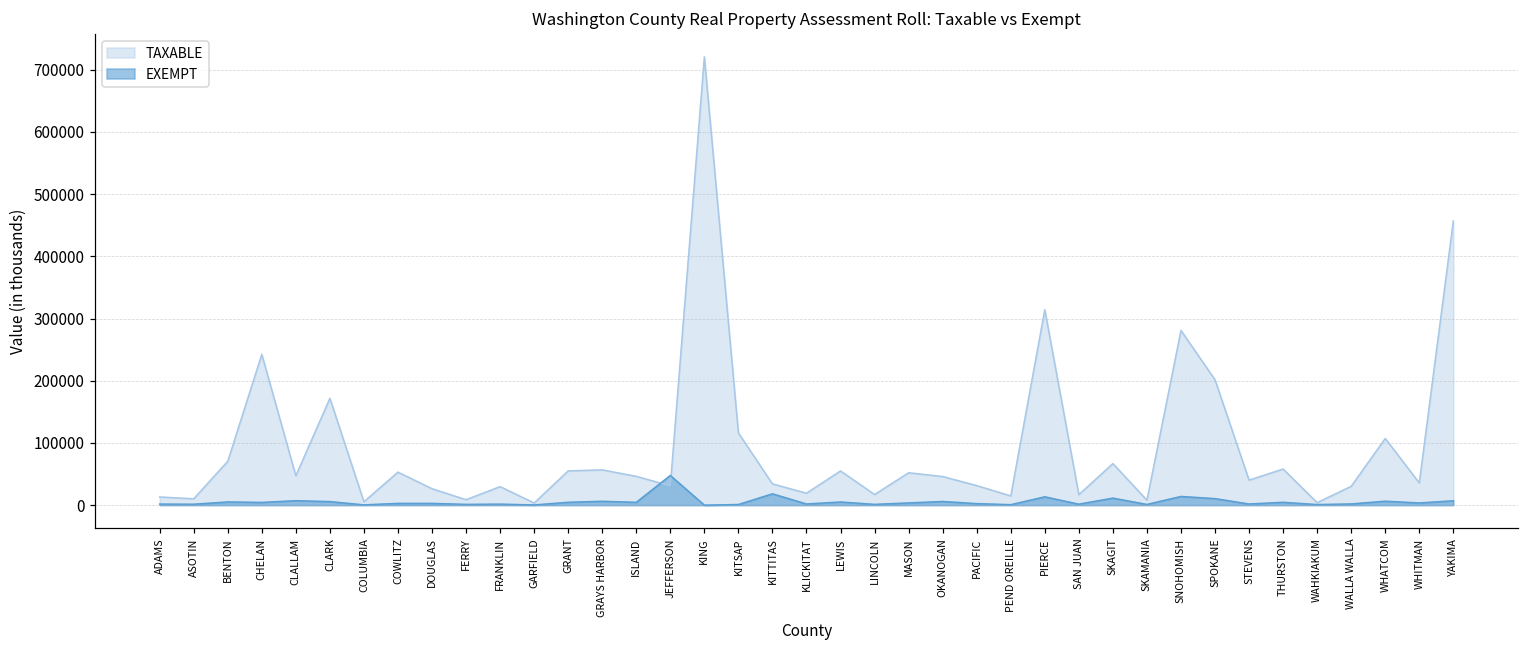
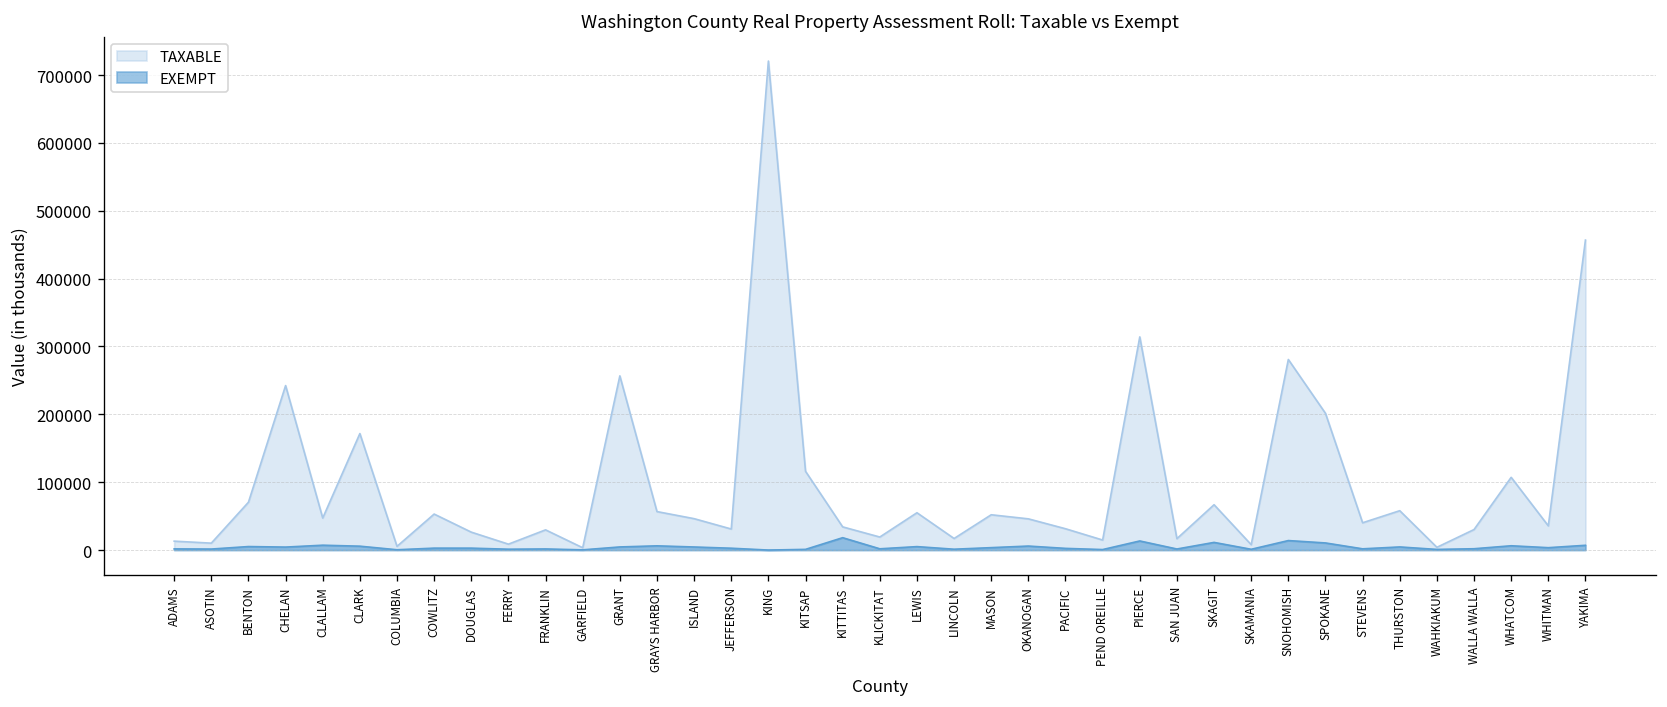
  {
    "TAXABLE": {
      "ADAMS": 10000,
      "ASOTIN": 10000,
      "BENTON": 70000,
      "CHELAN": 240000,
      "CLALLAM": 50000,
      "CLARK": 170000,
      "COLUMBIA": 10000,
      "COWLITZ": 50000,
      "DOUGLAS": 30000,
      "FERRY": 10000,
      "FRANKLIN": 30000,
-     "GRANT": 60000,
+     "GRANT": 260000,
      "GRAYS HARBOR": 60000,
      "ISLAND": 50000,
      "JEFFERSON": 30000,
      "KING": 720000,
      "KITSAP": 120000,
      "KITTITAS": 30000,
      "KLICKITAT": 20000,
      "LEWIS": 50000,
      "LINCOLN": 20000,
      "MASON": 50000,
      "OKANOGAN": 50000,
      "PACIFIC": 30000,
      "PEND OREILLE": 10000,
      "PIERCE": 310000,
      "SAN JUAN": 20000,
      "SKAGIT": 70000,
      "SKAMANIA": 10000,
      "SNOHOMISH": 280000,
      "SPOKANE": 200000,
      "STEVENS": 40000,
      "THURSTON": 60000,
      "WALLA WALLA": 30000,
      "WHATCOM": 110000,
      "WHITMAN": 40000,
      "YAKIMA": 460000
    },
    "EXEMPT": {
      "ADAMS": 0,
      "ASOTIN": 0,
      "BENTON": 10000,
      "CHELAN": 0,
      "CLALLAM": 10000,
      "CLARK": 10000,
      "COLUMBIA": 0,
      "COWLITZ": 0,
      "DOUGLAS": 0,
      "FERRY": 0,
      "FRANKLIN": 0,
      "GRANT": 0,
      "GRAYS HARBOR": 10000,
      "ISLAND": 0,
-     "JEFFERSON": 50000,
+     "JEFFERSON": 0,
      "KING": 0,
      "KITSAP": 0,
      "KITTITAS": 20000,
      "KLICKITAT": 0,
      "LEWIS": 10000,
      "LINCOLN": 0,
      "MASON": 0,
      "OKANOGAN": 10000,
      "PACIFIC": 0,
      "PEND OREILLE": 0,
      "PIERCE": 10000,
      "SAN JUAN": 0,
      "SKAGIT": 10000,
      "SKAMANIA": 0,
      "SNOHOMISH": 10000,
      "SPOKANE": 10000,
      "STEVENS": 0,
      "THURSTON": 0,
      "WALLA WALLA": 0,
      "WHATCOM": 10000,
      "WHITMAN": 0,
      "YAKIMA": 10000
    }
  }
